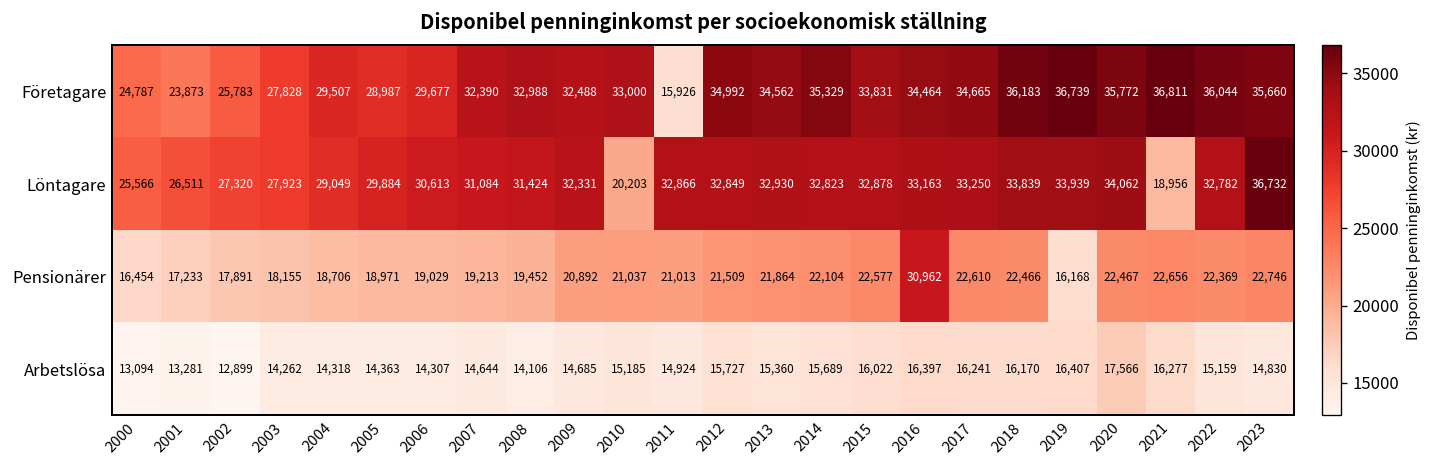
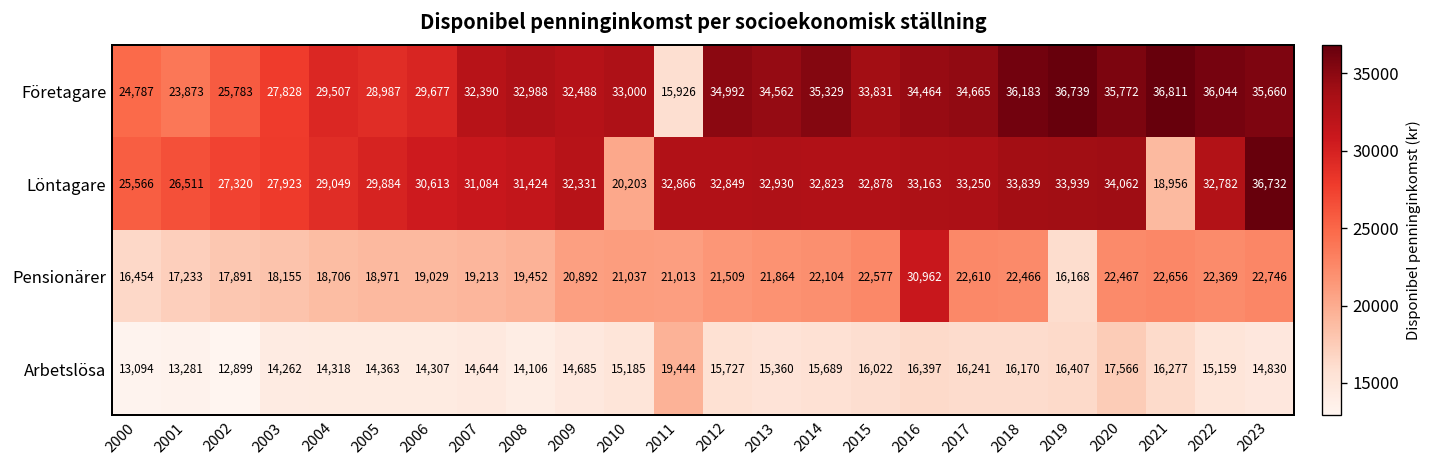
  {
    "Företagare": {
      "2000": "24,787",
      "2001": "23,873",
      "2002": "25,783",
      "2003": "27,828",
      "2004": "29,507",
      "2005": "28,987",
      "2006": "29,677",
      "2007": "32,390",
      "2008": "32,988",
      "2009": "32,488",
      "2010": "33,000",
      "2011": "15,926",
      "2012": "34,992",
      "2013": "34,562",
      "2014": "35,329",
      "2015": "33,831",
      "2016": "34,464",
      "2017": "34,665",
      "2018": "36,183",
      "2019": "36,739",
      "2020": "35,772",
      "2021": "36,811",
      "2022": "36,044",
      "2023": "35,660"
    },
    "Löntagare": {
      "2000": "25,566",
      "2001": "26,511",
      "2002": "27,320",
      "2003": "27,923",
      "2004": "29,049",
      "2005": "29,884",
      "2006": "30,613",
      "2007": "31,084",
      "2008": "31,424",
      "2009": "32,331",
      "2010": "20,203",
      "2011": "32,866",
      "2012": "32,849",
      "2013": "32,930",
      "2014": "32,823",
      "2015": "32,878",
      "2016": "33,163",
      "2017": "33,250",
      "2018": "33,839",
      "2019": "33,939",
      "2020": "34,062",
      "2021": "18,956",
      "2022": "32,782",
      "2023": "36,732"
    },
    "Pensionärer": {
      "2000": "16,454",
      "2001": "17,233",
      "2002": "17,891",
      "2003": "18,155",
      "2004": "18,706",
      "2005": "18,971",
      "2006": "19,029",
      "2007": "19,213",
      "2008": "19,452",
      "2009": "20,892",
      "2010": "21,037",
      "2011": "21,013",
      "2012": "21,509",
      "2013": "21,864",
      "2014": "22,104",
      "2015": "22,577",
      "2016": "30,962",
      "2017": "22,610",
      "2018": "22,466",
      "2019": "16,168",
      "2020": "22,467",
      "2021": "22,656",
      "2022": "22,369",
      "2023": "22,746"
    },
    "Arbetslösa": {
      "2000": "13,094",
      "2001": "13,281",
      "2002": "12,899",
      "2003": "14,262",
      "2004": "14,318",
      "2005": "14,363",
      "2006": "14,307",
      "2007": "14,644",
      "2008": "14,106",
      "2009": "14,685",
      "2010": "15,185",
-     "2011": "14,924",
+     "2011": "19,444",
      "2012": "15,727",
      "2013": "15,360",
      "2014": "15,689",
      "2015": "16,022",
      "2016": "16,397",
      "2017": "16,241",
      "2018": "16,170",
      "2019": "16,407",
      "2020": "17,566",
      "2021": "16,277",
      "2022": "15,159",
      "2023": "14,830"
    }
  }
